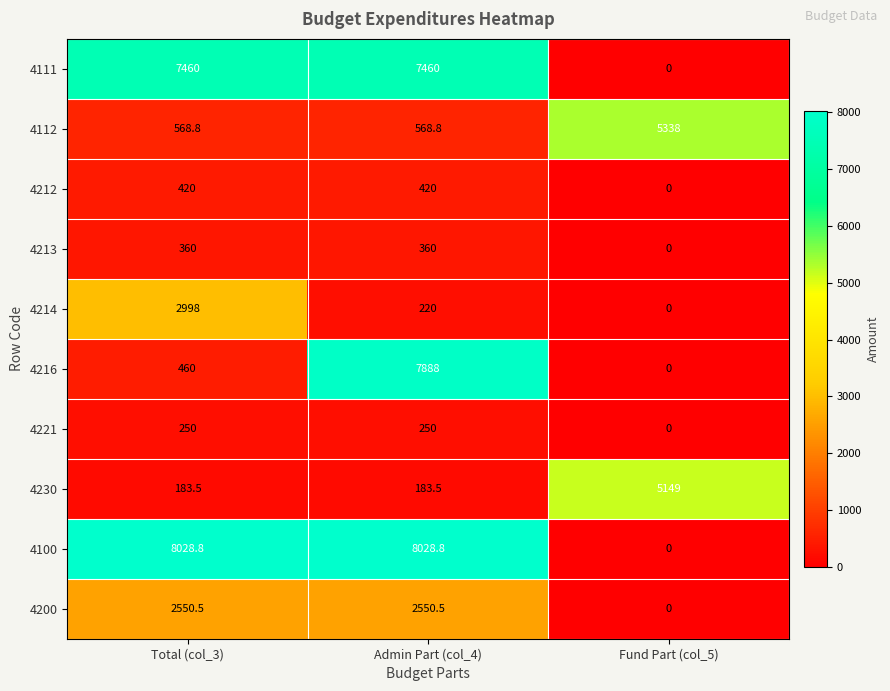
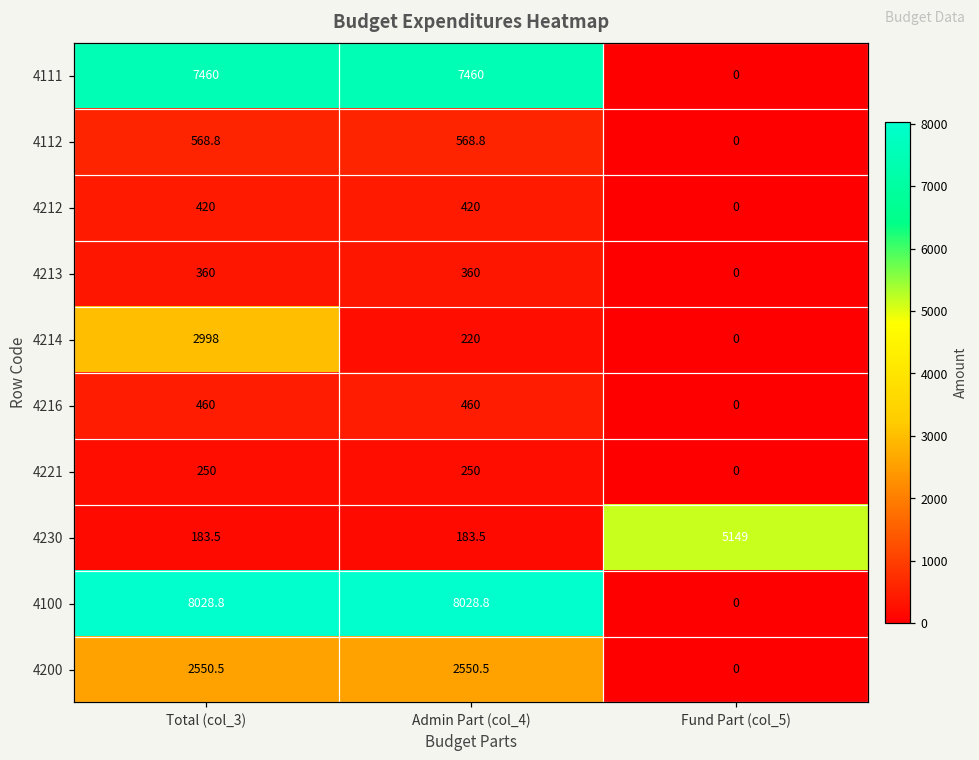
  {
    "4111": {
      "Total (col_3)": 7460,
      "Admin Part (col_4)": 7460,
      "Fund Part (col_5)": 0
    },
    "4112": {
      "Total (col_3)": 568.8,
      "Admin Part (col_4)": 568.8,
-     "Fund Part (col_5)": 5338
+     "Fund Part (col_5)": 0
    },
    "4212": {
      "Total (col_3)": 420,
      "Admin Part (col_4)": 420,
      "Fund Part (col_5)": 0
    },
    "4213": {
      "Total (col_3)": 360,
      "Admin Part (col_4)": 360,
      "Fund Part (col_5)": 0
    },
    "4214": {
      "Total (col_3)": 2998,
      "Admin Part (col_4)": 220,
      "Fund Part (col_5)": 0
    },
    "4216": {
      "Total (col_3)": 460,
-     "Admin Part (col_4)": 7888,
+     "Admin Part (col_4)": 460,
      "Fund Part (col_5)": 0
    },
    "4221": {
      "Total (col_3)": 250,
      "Admin Part (col_4)": 250,
      "Fund Part (col_5)": 0
    },
    "4230": {
      "Total (col_3)": 183.5,
      "Admin Part (col_4)": 183.5,
      "Fund Part (col_5)": 5149
    },
    "4100": {
      "Total (col_3)": 8028.8,
      "Admin Part (col_4)": 8028.8,
      "Fund Part (col_5)": 0
    },
    "4200": {
      "Total (col_3)": 2550.5,
      "Admin Part (col_4)": 2550.5,
      "Fund Part (col_5)": 0
    }
  }
